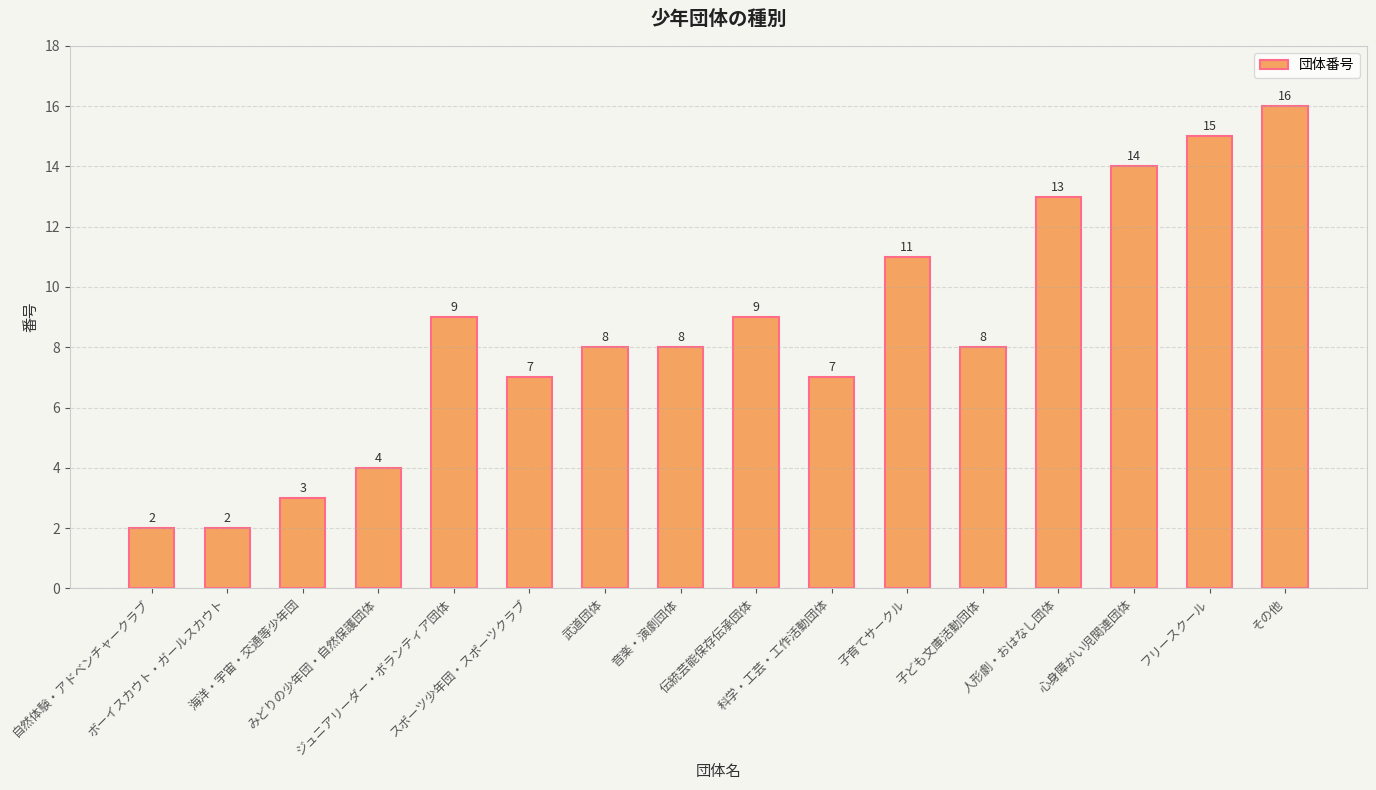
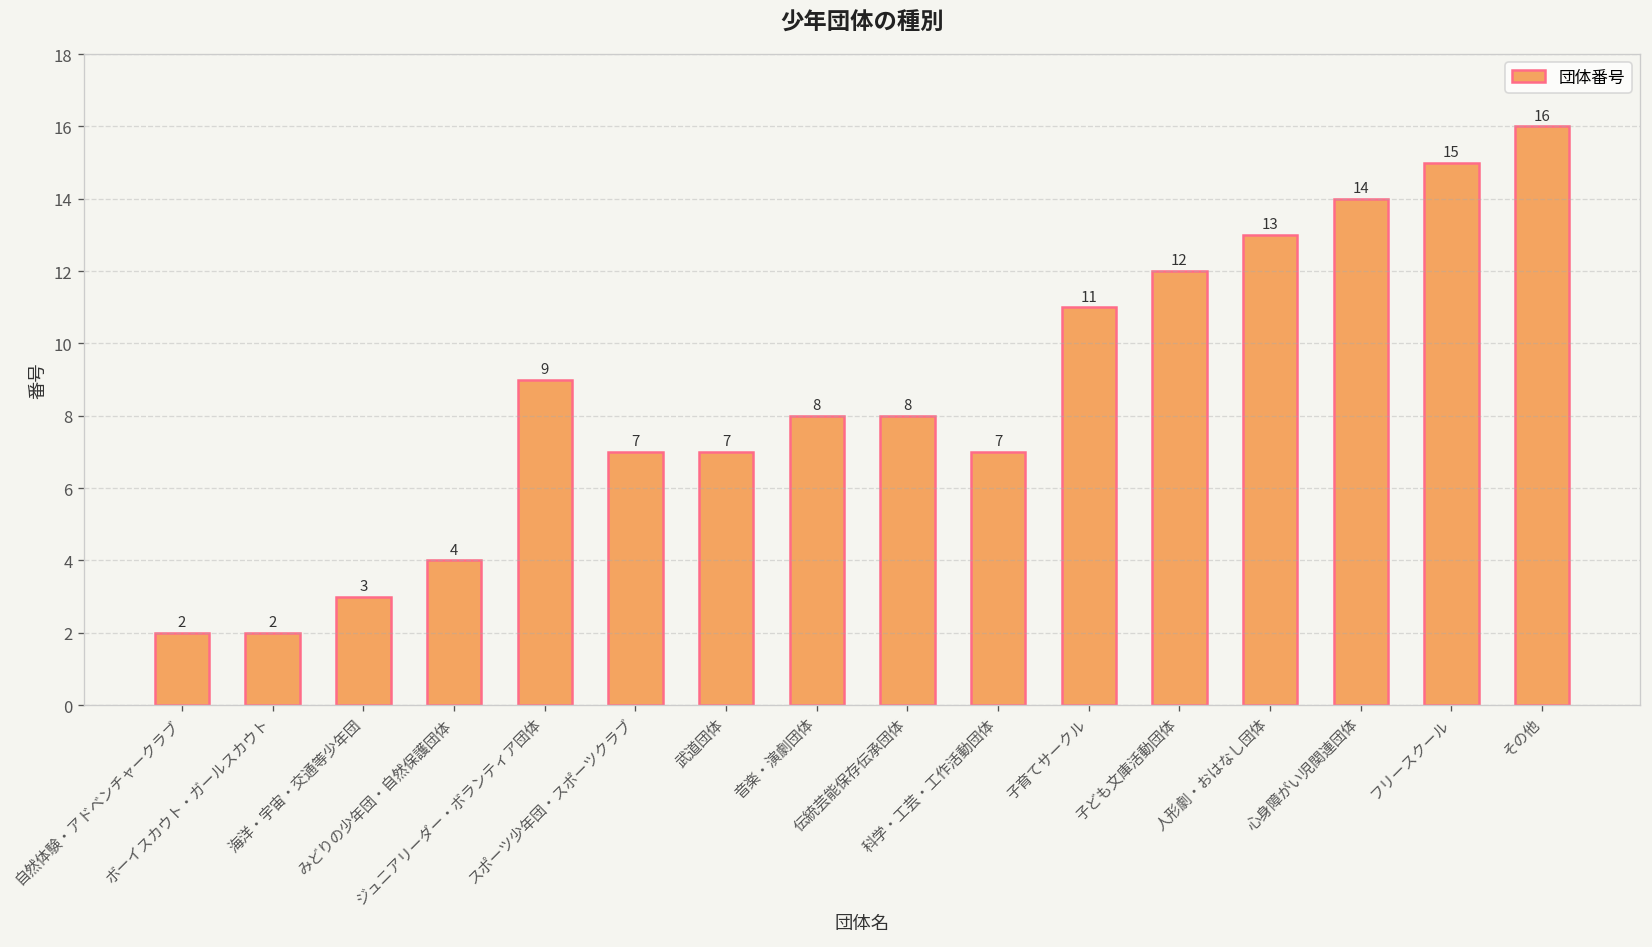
  {
    "自然体験・アドベンチャークラブ": 2,
    "ボーイスカウト・ガールスカウト": 2,
    "海洋・宇宙・交通等少年団": 3,
    "みどりの少年団・自然保護団体": 4,
    "ジュニアリーダー・ボランティア団体": 9,
    "スポーツ少年団・スポーツクラブ": 7,
-   "武道団体": 8,
+   "武道団体": 7,
    "音楽・演劇団体": 8,
-   "伝統芸能保存伝承団体": 9,
+   "伝統芸能保存伝承団体": 8,
    "科学・工芸・工作活動団体": 7,
    "子育てサークル": 11,
-   "子ども文庫活動団体": 8,
+   "子ども文庫活動団体": 12,
    "人形劇・おはなし団体": 13,
    "心身障がい児関連団体": 14,
    "フリースクール": 15,
    "その他": 16
  }
